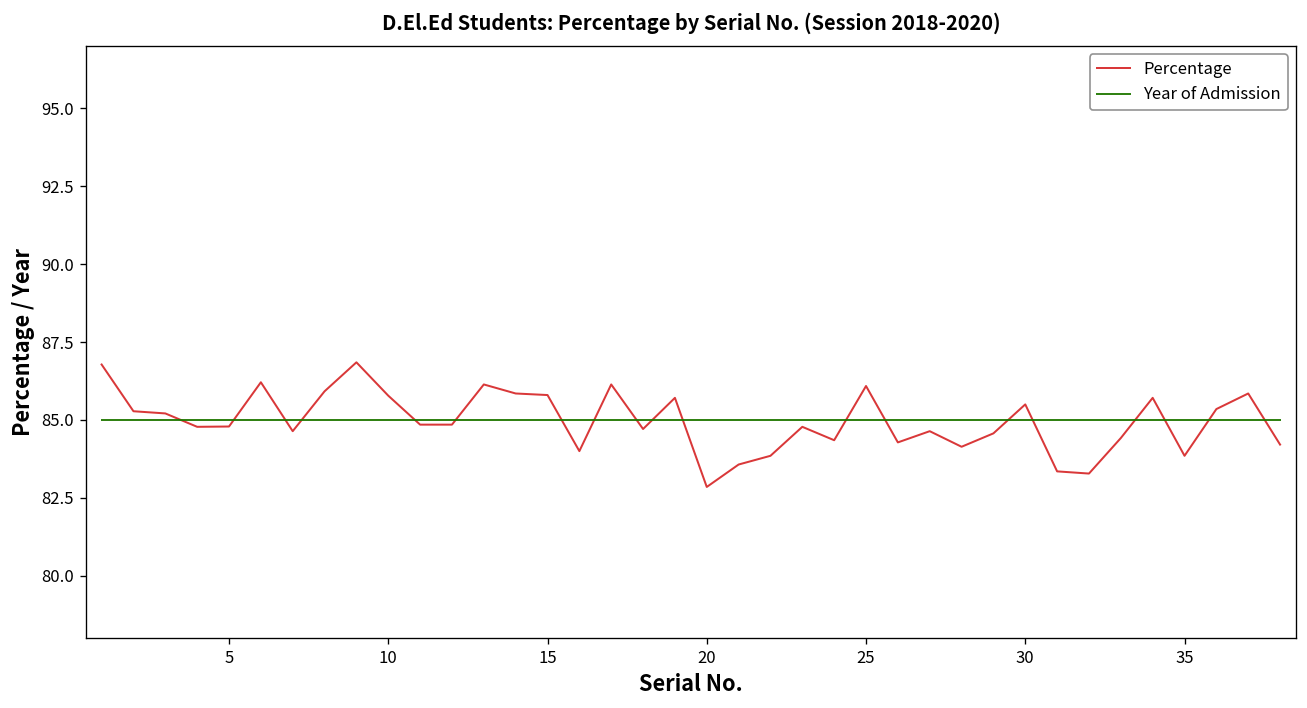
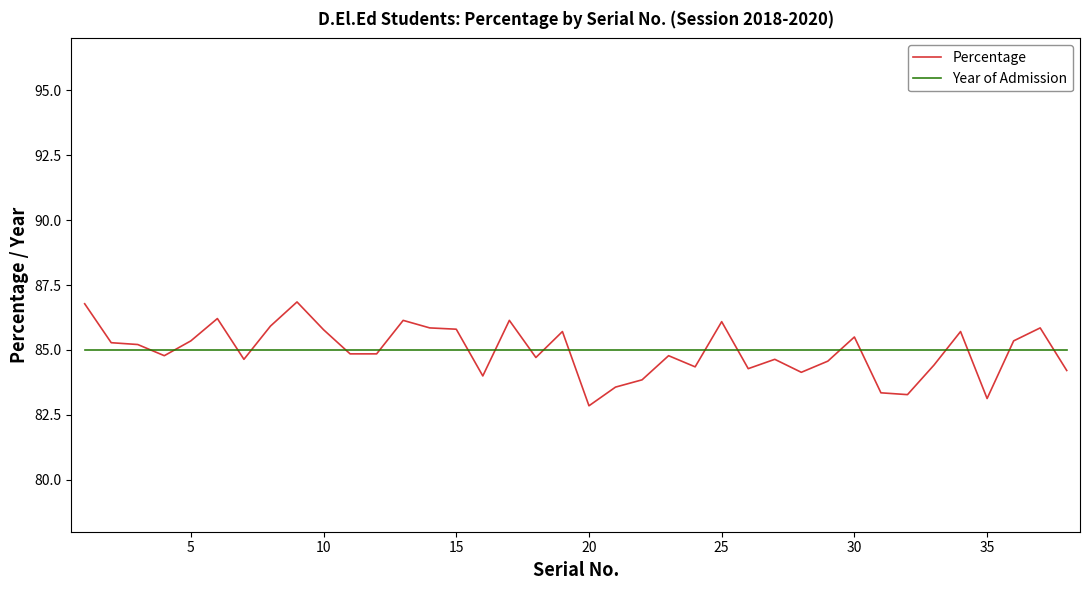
  {
    "Percentage": {
-     "5": 84.8,
+     "5": 85.4,
      "10": 85.8,
      "15": 85.8,
      "20": 82.9,
      "25": 86.1,
      "30": 85.5,
-     "35": 83.9
+     "35": 83.1
    },
    "Year of Admission": {
      "5": 85.0,
      "10": 85.0,
      "15": 85.0,
      "20": 85.0,
      "25": 85.0,
      "30": 85.0,
      "35": 85.0
    }
  }
